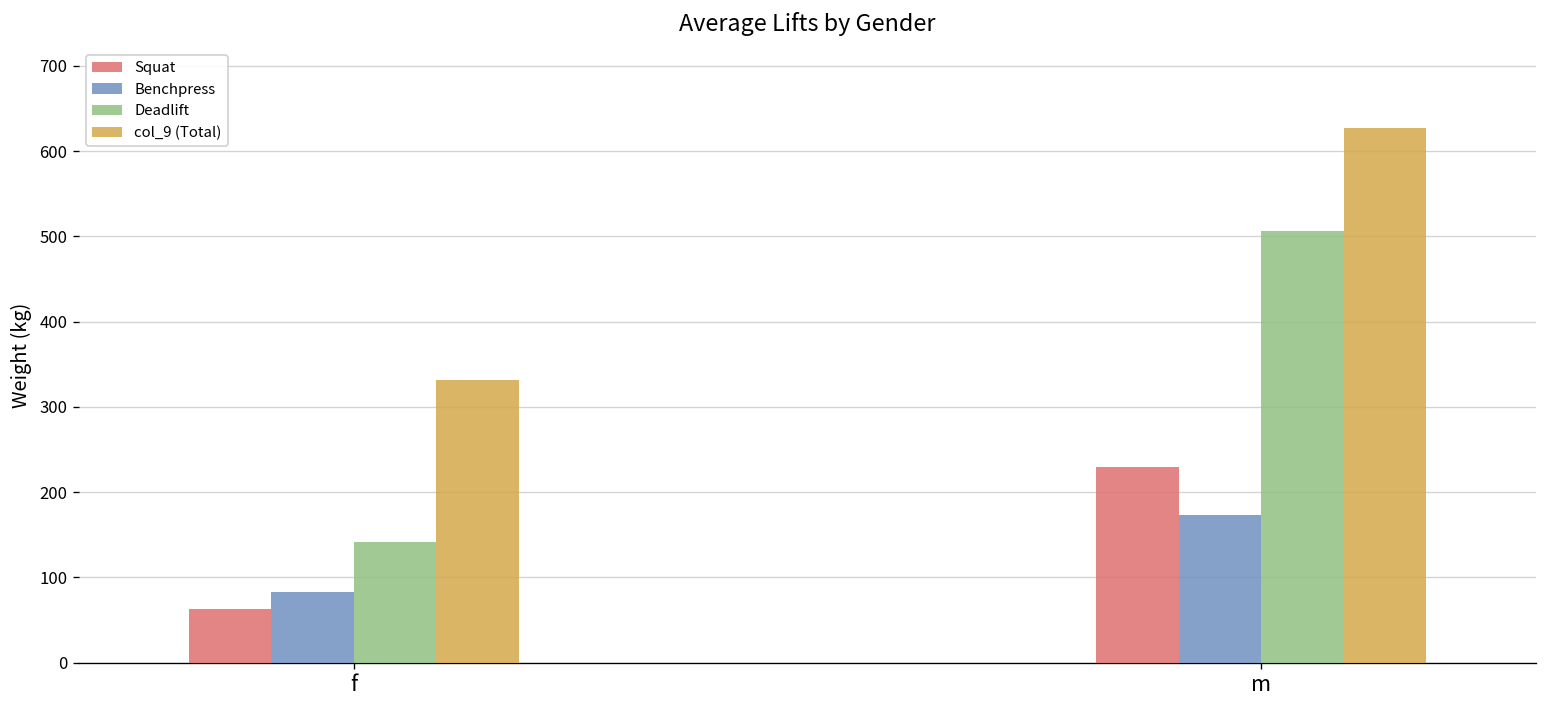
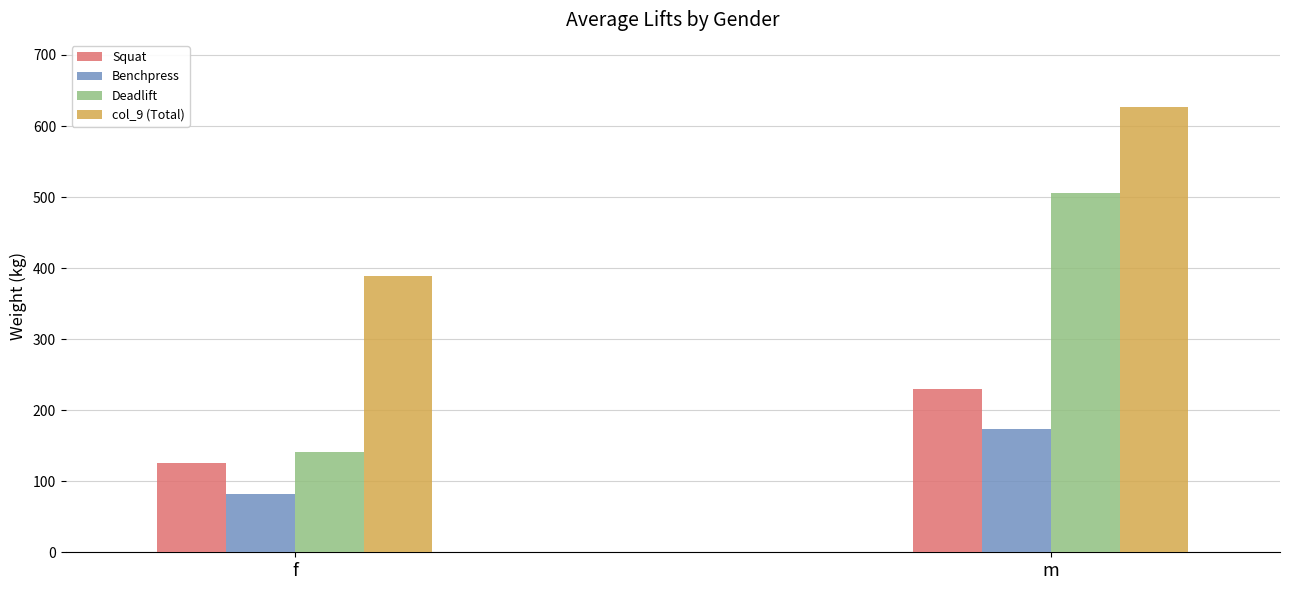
  {
    "Squat": {
-     "f": 60,
+     "f": 130,
      "m": 230
    },
    "Benchpress": {
      "f": 80,
      "m": 170
    },
    "Deadlift": {
      "f": 140,
      "m": 510
    },
    "col_9 (Total)": {
-     "f": 330,
+     "f": 390,
      "m": 630
    }
  }
